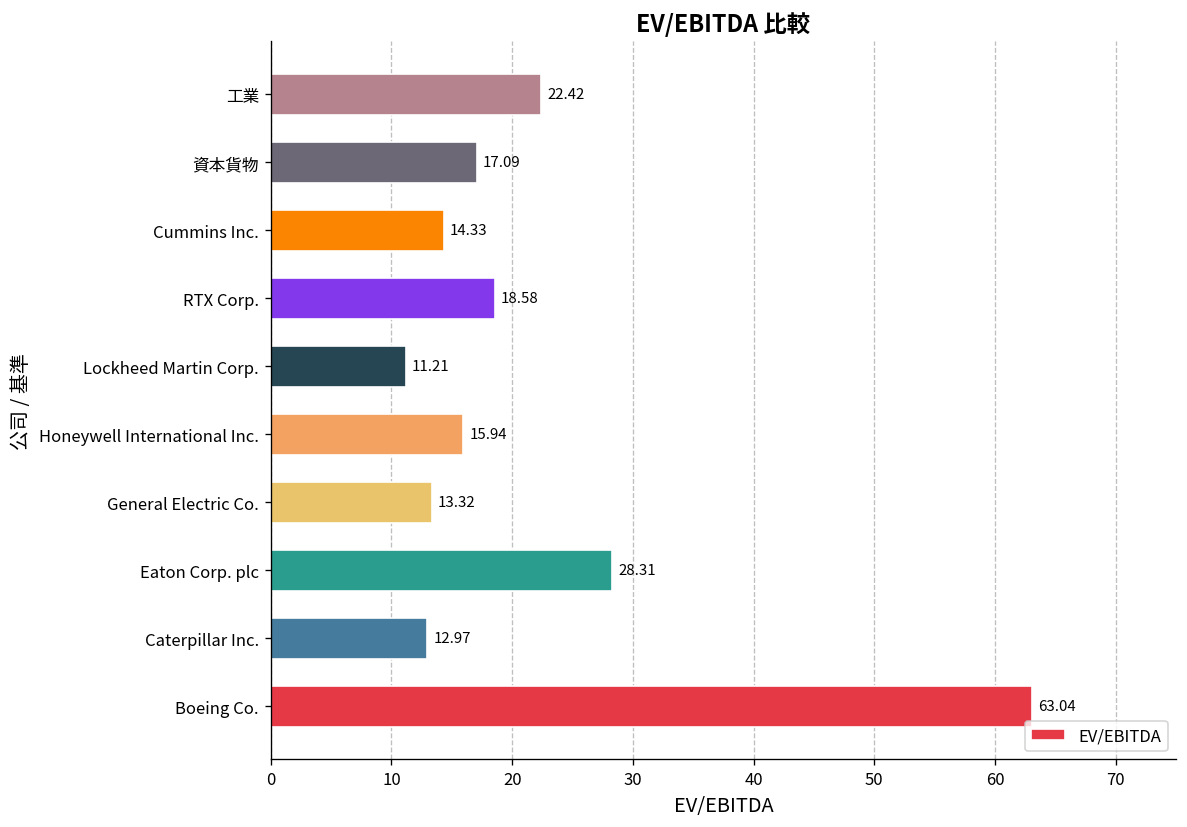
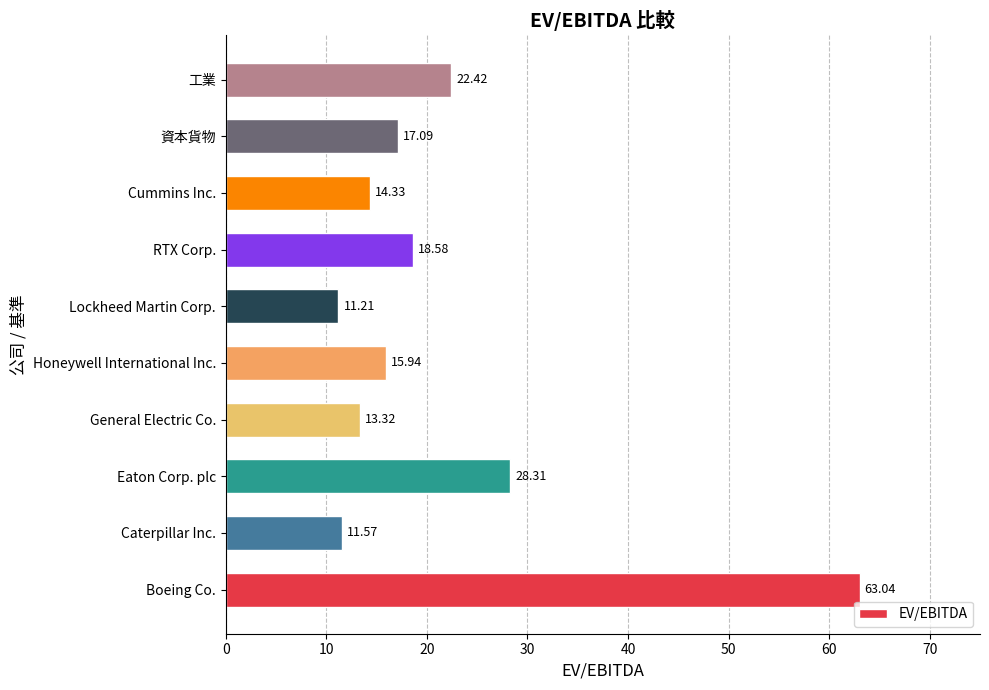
  {
    "工業": 22.42,
    "資本貨物": 17.09,
    "Cummins Inc.": 14.33,
    "RTX Corp.": 18.58,
    "Lockheed Martin Corp.": 11.21,
    "Honeywell International Inc.": 15.94,
    "General Electric Co.": 13.32,
    "Eaton Corp. plc": 28.31,
-   "Caterpillar Inc.": 12.97,
+   "Caterpillar Inc.": 11.57,
    "Boeing Co.": 63.04
  }
